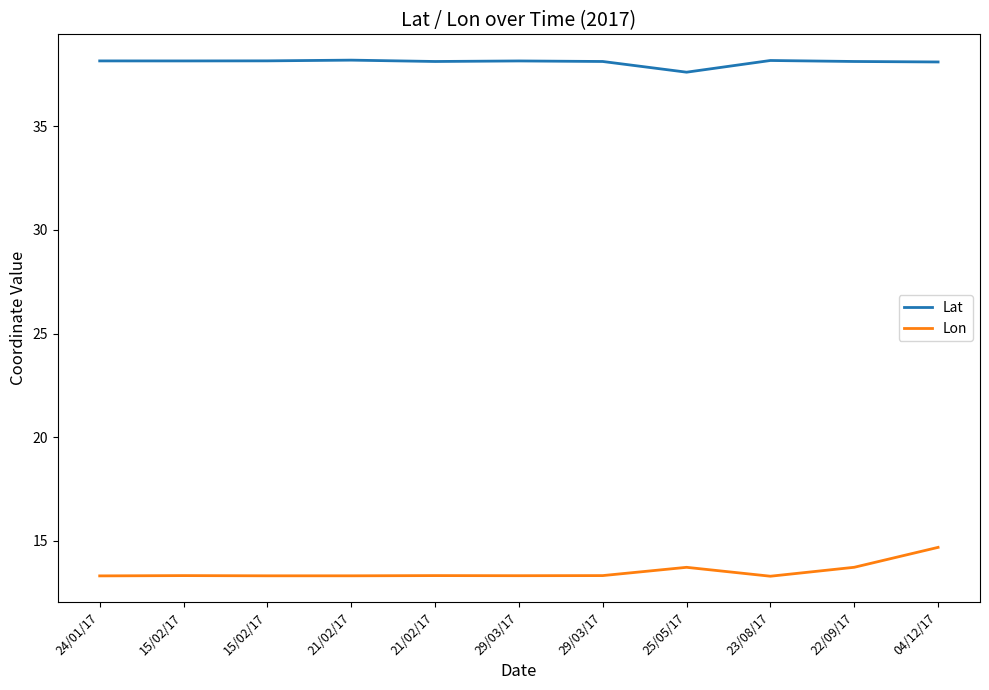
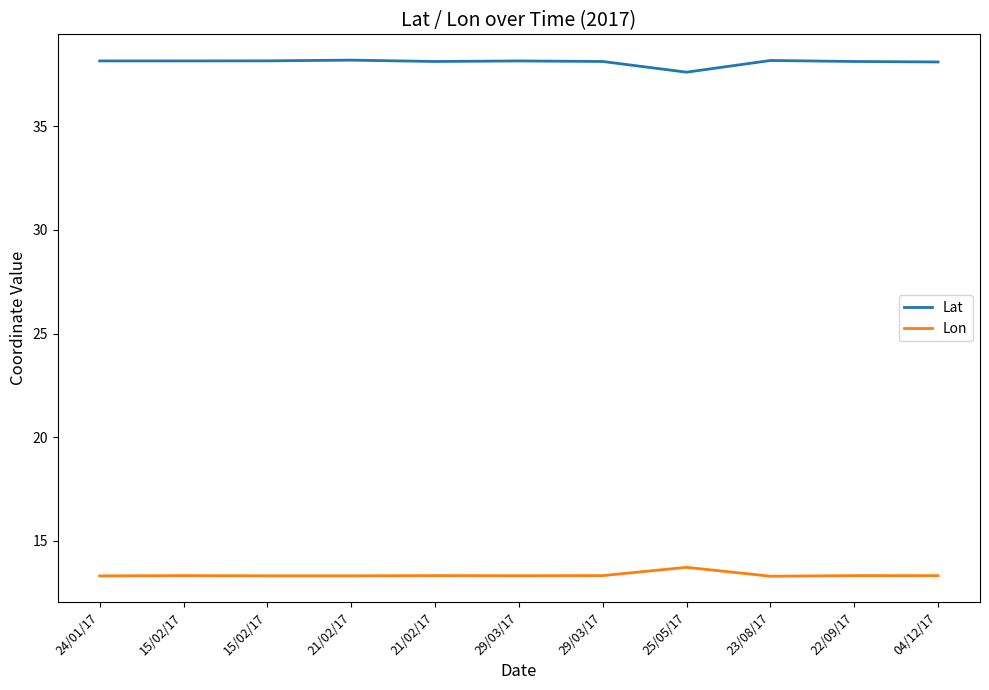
  {
    "Lat": {
      "24/01/17": 38.2,
      "25/05/17": 37.6,
      "23/08/17": 38.2,
      "22/09/17": 38.1,
      "04/12/17": 38.1
    },
    "Lon": {
      "24/01/17": 13.3,
      "25/05/17": 13.7,
      "23/08/17": 13.3,
-     "22/09/17": 13.7,
-     "04/12/17": 14.7
+     "22/09/17": 13.3,
+     "04/12/17": 13.3
    }
  }
